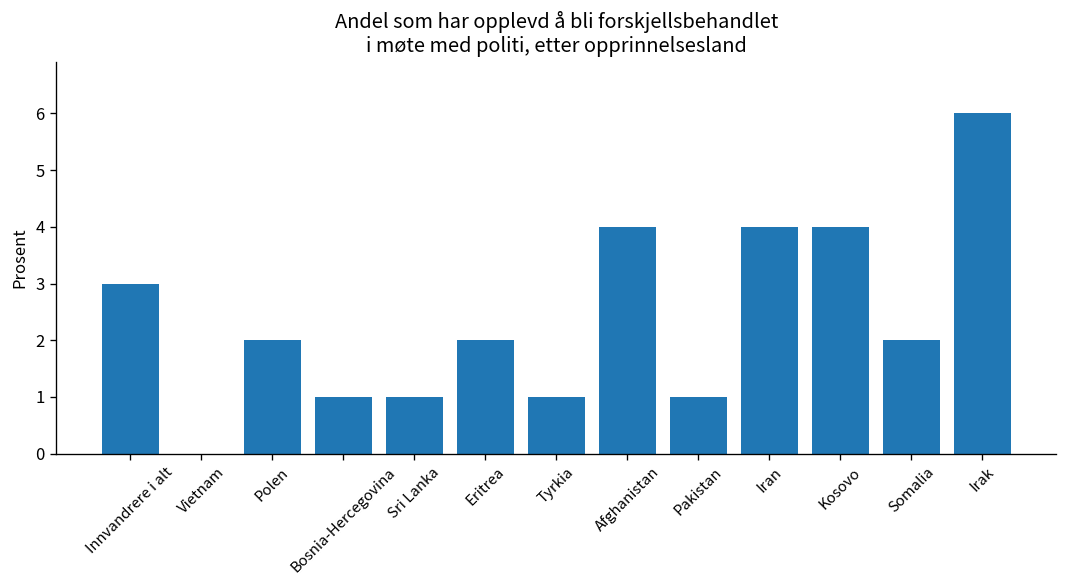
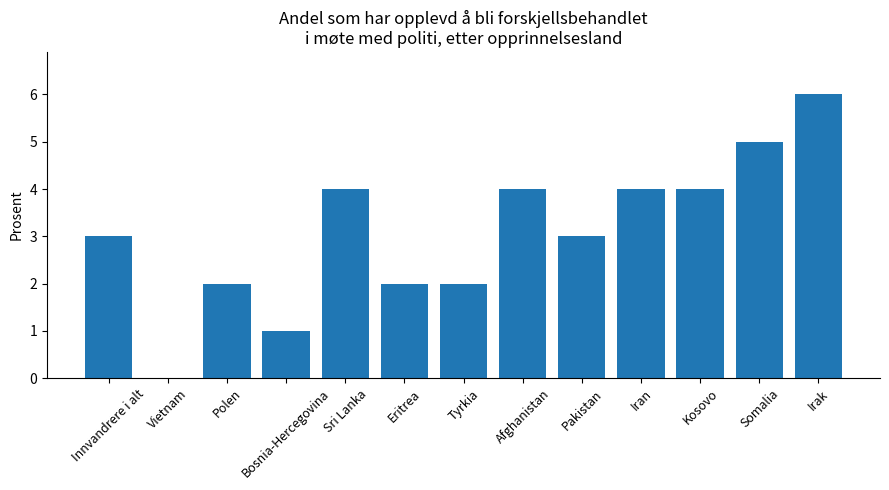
  {
    "Innvandrere i alt": 3,
    "Vietnam": 0,
    "Polen": 2,
    "Bosnia-Hercegovina": 1,
-   "Sri Lanka": 1,
+   "Sri Lanka": 4,
    "Eritrea": 2,
-   "Tyrkia": 1,
+   "Tyrkia": 2,
    "Afghanistan": 4,
-   "Pakistan": 1,
+   "Pakistan": 3,
    "Iran": 4,
    "Kosovo": 4,
-   "Somalia": 2,
+   "Somalia": 5,
    "Irak": 6
  }
